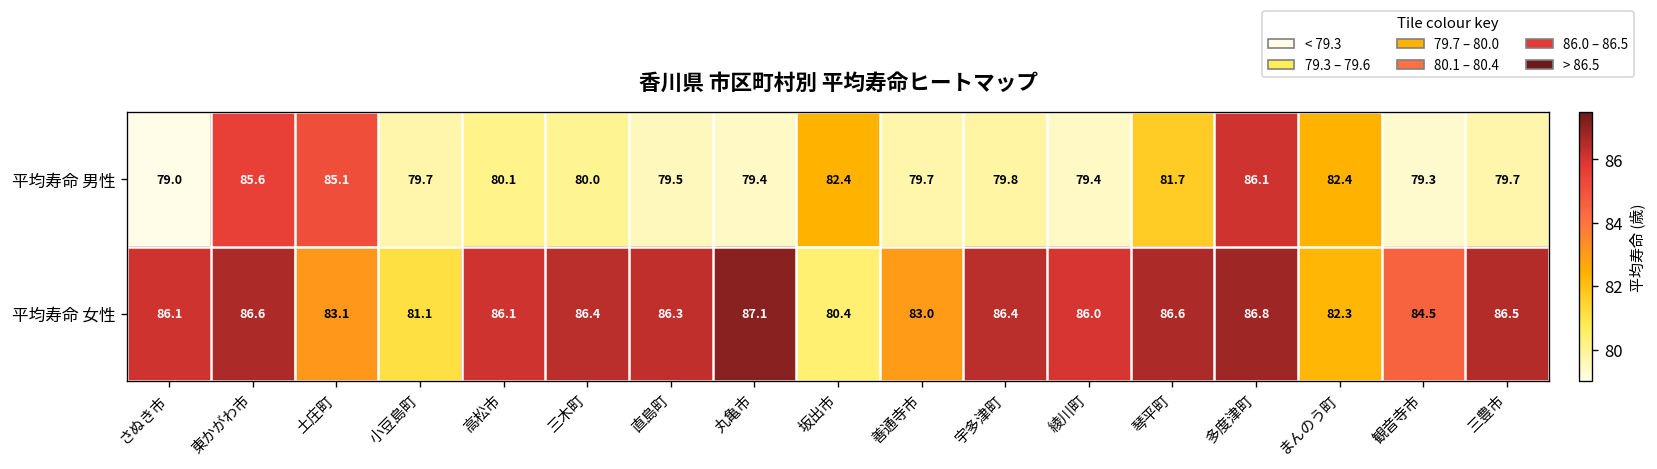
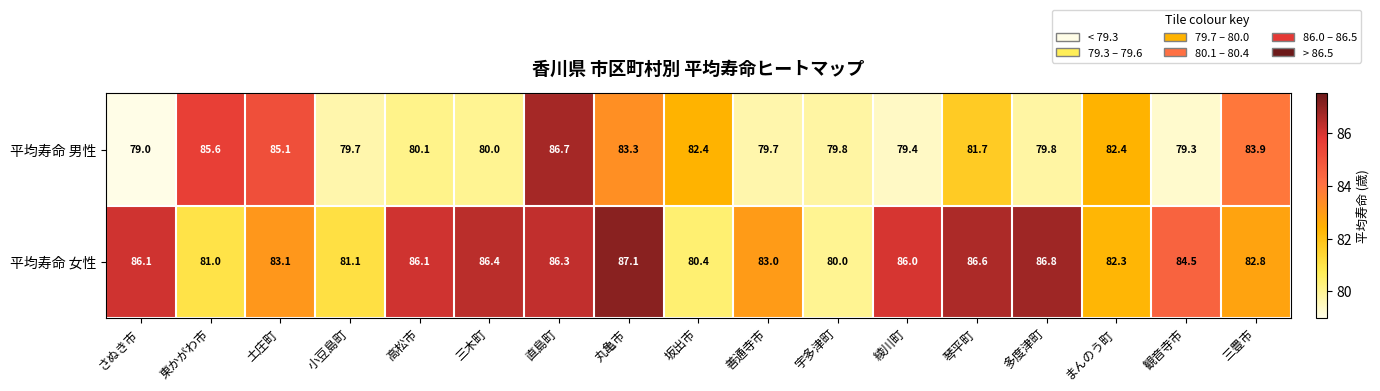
  {
    "平均寿命 男性": {
      "さぬき市": 79.0,
      "東かがわ市": 85.6,
      "土庄町": 85.1,
      "小豆島町": 79.7,
      "高松市": 80.1,
      "三木町": 80.0,
-     "直島町": 79.5,
-     "丸亀市": 79.4,
+     "直島町": 86.7,
+     "丸亀市": 83.3,
      "坂出市": 82.4,
      "善通寺市": 79.7,
      "宇多津町": 79.8,
      "綾川町": 79.4,
      "琴平町": 81.7,
-     "多度津町": 86.1,
+     "多度津町": 79.8,
      "まんのう町": 82.4,
      "観音寺市": 79.3,
-     "三豊市": 79.7
+     "三豊市": 83.9
    },
    "平均寿命 女性": {
      "さぬき市": 86.1,
-     "東かがわ市": 86.6,
+     "東かがわ市": 81.0,
      "土庄町": 83.1,
      "小豆島町": 81.1,
      "高松市": 86.1,
      "三木町": 86.4,
      "直島町": 86.3,
      "丸亀市": 87.1,
      "坂出市": 80.4,
      "善通寺市": 83.0,
-     "宇多津町": 86.4,
+     "宇多津町": 80.0,
      "綾川町": 86.0,
      "琴平町": 86.6,
      "多度津町": 86.8,
      "まんのう町": 82.3,
      "観音寺市": 84.5,
-     "三豊市": 86.5
+     "三豊市": 82.8
    }
  }
